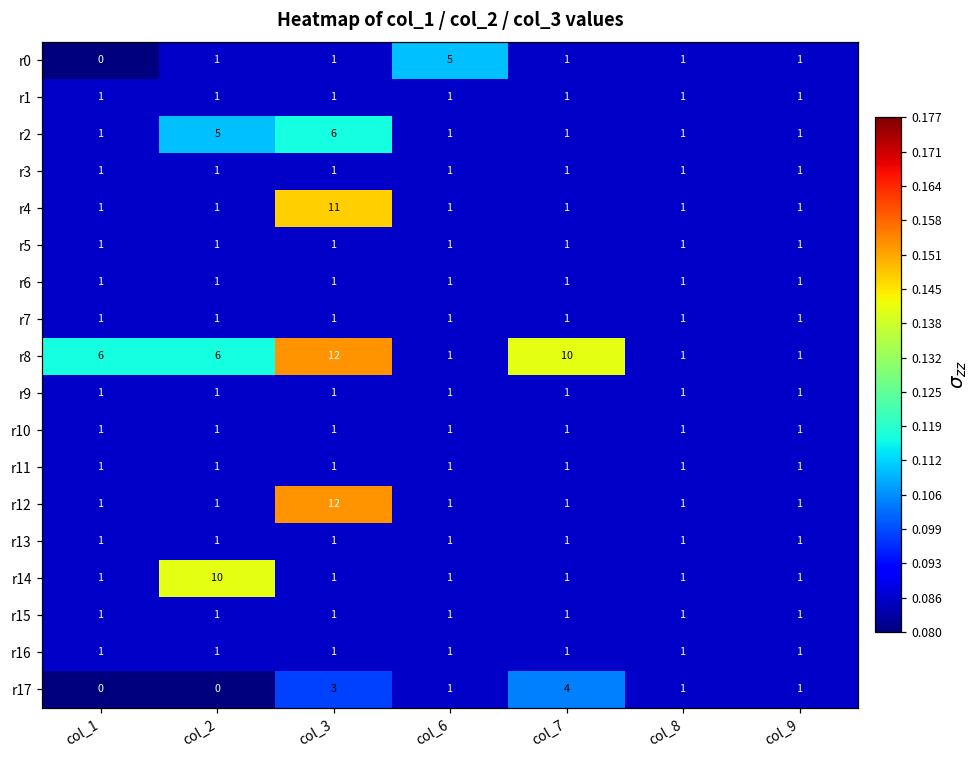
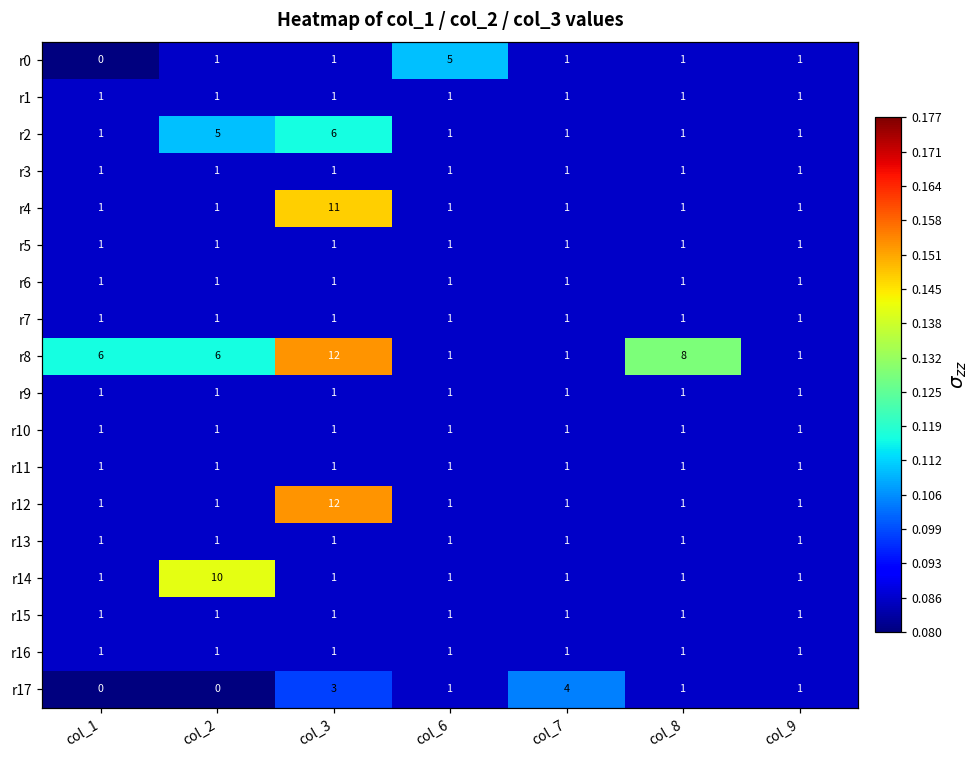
  {
    "r0": {
      "col_1": 0,
      "col_2": 1,
      "col_3": 1,
      "col_6": 5,
      "col_7": 1,
      "col_8": 1,
      "col_9": 1
    },
    "r1": {
      "col_1": 1,
      "col_2": 1,
      "col_3": 1,
      "col_6": 1,
      "col_7": 1,
      "col_8": 1,
      "col_9": 1
    },
    "r2": {
      "col_1": 1,
      "col_2": 5,
      "col_3": 6,
      "col_6": 1,
      "col_7": 1,
      "col_8": 1,
      "col_9": 1
    },
    "r3": {
      "col_1": 1,
      "col_2": 1,
      "col_3": 1,
      "col_6": 1,
      "col_7": 1,
      "col_8": 1,
      "col_9": 1
    },
    "r4": {
      "col_1": 1,
      "col_2": 1,
      "col_3": 11,
      "col_6": 1,
      "col_7": 1,
      "col_8": 1,
      "col_9": 1
    },
    "r5": {
      "col_1": 1,
      "col_2": 1,
      "col_3": 1,
      "col_6": 1,
      "col_7": 1,
      "col_8": 1,
      "col_9": 1
    },
    "r6": {
      "col_1": 1,
      "col_2": 1,
      "col_3": 1,
      "col_6": 1,
      "col_7": 1,
      "col_8": 1,
      "col_9": 1
    },
    "r7": {
      "col_1": 1,
      "col_2": 1,
      "col_3": 1,
      "col_6": 1,
      "col_7": 1,
      "col_8": 1,
      "col_9": 1
    },
    "r8": {
      "col_1": 6,
      "col_2": 6,
      "col_3": 12,
      "col_6": 1,
-     "col_7": 10,
-     "col_8": 1,
+     "col_7": 1,
+     "col_8": 8,
      "col_9": 1
    },
    "r9": {
      "col_1": 1,
      "col_2": 1,
      "col_3": 1,
      "col_6": 1,
      "col_7": 1,
      "col_8": 1,
      "col_9": 1
    },
    "r10": {
      "col_1": 1,
      "col_2": 1,
      "col_3": 1,
      "col_6": 1,
      "col_7": 1,
      "col_8": 1,
      "col_9": 1
    },
    "r11": {
      "col_1": 1,
      "col_2": 1,
      "col_3": 1,
      "col_6": 1,
      "col_7": 1,
      "col_8": 1,
      "col_9": 1
    },
    "r12": {
      "col_1": 1,
      "col_2": 1,
      "col_3": 12,
      "col_6": 1,
      "col_7": 1,
      "col_8": 1,
      "col_9": 1
    },
    "r13": {
      "col_1": 1,
      "col_2": 1,
      "col_3": 1,
      "col_6": 1,
      "col_7": 1,
      "col_8": 1,
      "col_9": 1
    },
    "r14": {
      "col_1": 1,
      "col_2": 10,
      "col_3": 1,
      "col_6": 1,
      "col_7": 1,
      "col_8": 1,
      "col_9": 1
    },
    "r15": {
      "col_1": 1,
      "col_2": 1,
      "col_3": 1,
      "col_6": 1,
      "col_7": 1,
      "col_8": 1,
      "col_9": 1
    },
    "r16": {
      "col_1": 1,
      "col_2": 1,
      "col_3": 1,
      "col_6": 1,
      "col_7": 1,
      "col_8": 1,
      "col_9": 1
    },
    "r17": {
      "col_1": 0,
      "col_2": 0,
      "col_3": 3,
      "col_6": 1,
      "col_7": 4,
      "col_8": 1,
      "col_9": 1
    }
  }
